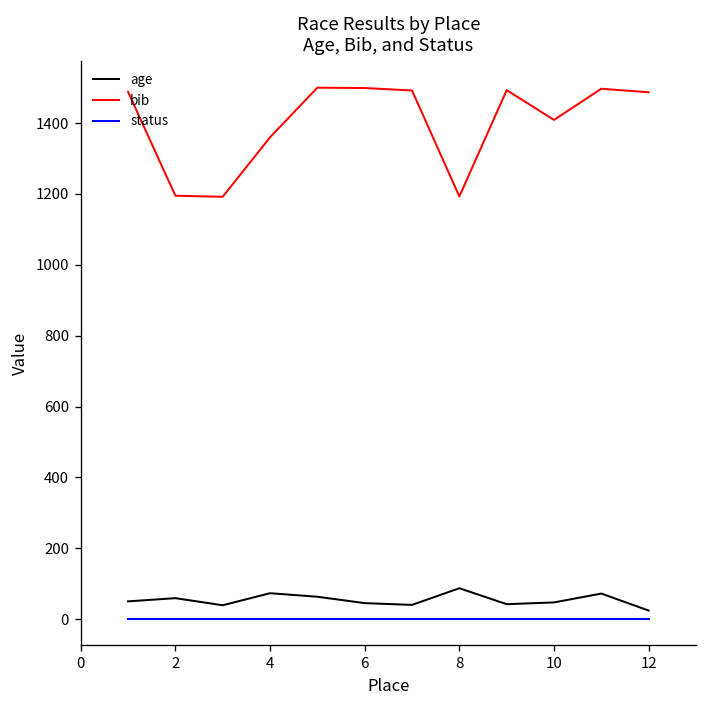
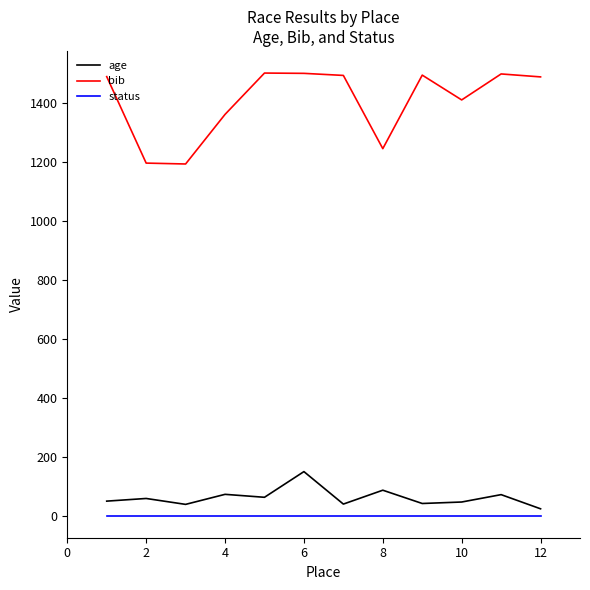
  {
    "age": {
      "2": 60,
      "4": 70,
-     "6": 50,
+     "6": 150,
      "8": 90,
      "10": 50,
      "12": 20
    },
    "bib": {
      "2": 1200,
      "4": 1360,
      "6": 1500,
-     "8": 1190,
+     "8": 1240,
      "10": 1410,
      "12": 1490
    },
    "status": {
      "2": 0,
      "4": 0,
      "6": 0,
      "8": 0,
      "10": 0,
      "12": 0
    }
  }
